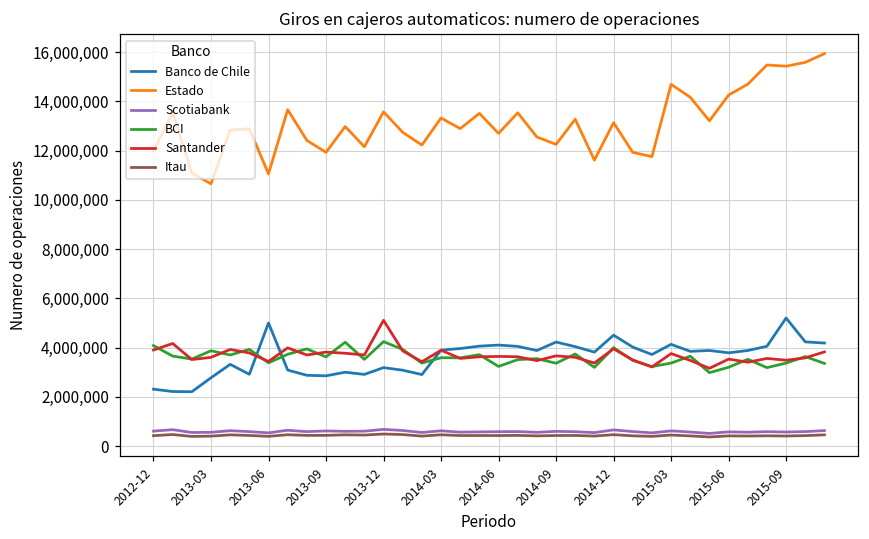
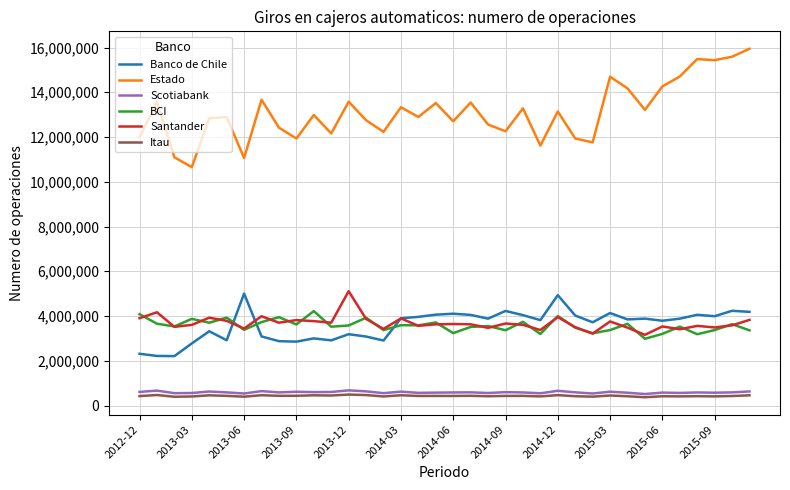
  {
    "Banco de Chile": {
      "2012-12": "2,300,000",
      "2013-03": "2,800,000",
      "2013-06": "5,000,000",
      "2013-09": "2,900,000",
      "2013-12": "3,200,000",
      "2014-06": "4,100,000",
      "2014-09": "4,200,000",
-     "2014-12": "4,500,000",
+     "2014-12": "4,900,000",
      "2015-03": "4,100,000",
      "2015-06": "3,800,000",
-     "2015-09": "5,200,000"
+     "2015-09": "4,000,000"
    },
    "Estado": {
      "2013-03": "10,700,000",
      "2013-06": "11,100,000",
      "2013-09": "11,900,000",
      "2013-12": "13,600,000",
      "2014-03": "13,300,000",
      "2014-06": "12,700,000",
      "2014-09": "12,300,000",
      "2014-12": "13,100,000",
      "2015-03": "14,700,000",
      "2015-06": "14,300,000",
      "2015-09": "15,400,000"
    },
    "Scotiabank": {
      "2012-12": "600,000",
      "2013-03": "600,000",
      "2013-06": "500,000",
      "2013-09": "600,000",
      "2013-12": "700,000",
      "2014-03": "600,000",
      "2014-06": "600,000",
      "2014-09": "600,000",
      "2014-12": "700,000",
      "2015-03": "600,000",
      "2015-06": "600,000",
      "2015-09": "600,000"
    },
    "BCI": {
      "2012-12": "4,100,000",
      "2013-03": "3,900,000",
      "2013-09": "3,600,000",
-     "2013-12": "4,200,000",
+     "2013-12": "3,600,000",
      "2014-03": "3,600,000",
      "2014-06": "3,200,000",
      "2014-09": "3,400,000",
      "2015-03": "3,400,000",
      "2015-06": "3,200,000",
      "2015-09": "3,400,000"
    },
    "Santander": {
      "2012-12": "3,900,000",
      "2013-03": "3,600,000",
      "2013-09": "3,800,000",
      "2013-12": "5,100,000",
      "2014-06": "3,600,000",
      "2014-09": "3,700,000",
      "2015-03": "3,800,000",
      "2015-06": "3,500,000",
      "2015-09": "3,500,000"
    },
    "Itau": {
      "2012-12": "400,000",
      "2013-03": "400,000",
      "2013-06": "400,000",
      "2013-09": "400,000",
      "2013-12": "500,000",
      "2014-03": "500,000",
      "2014-06": "400,000",
      "2014-09": "400,000",
      "2014-12": "500,000",
      "2015-03": "400,000",
      "2015-06": "400,000",
      "2015-09": "400,000"
    }
  }
